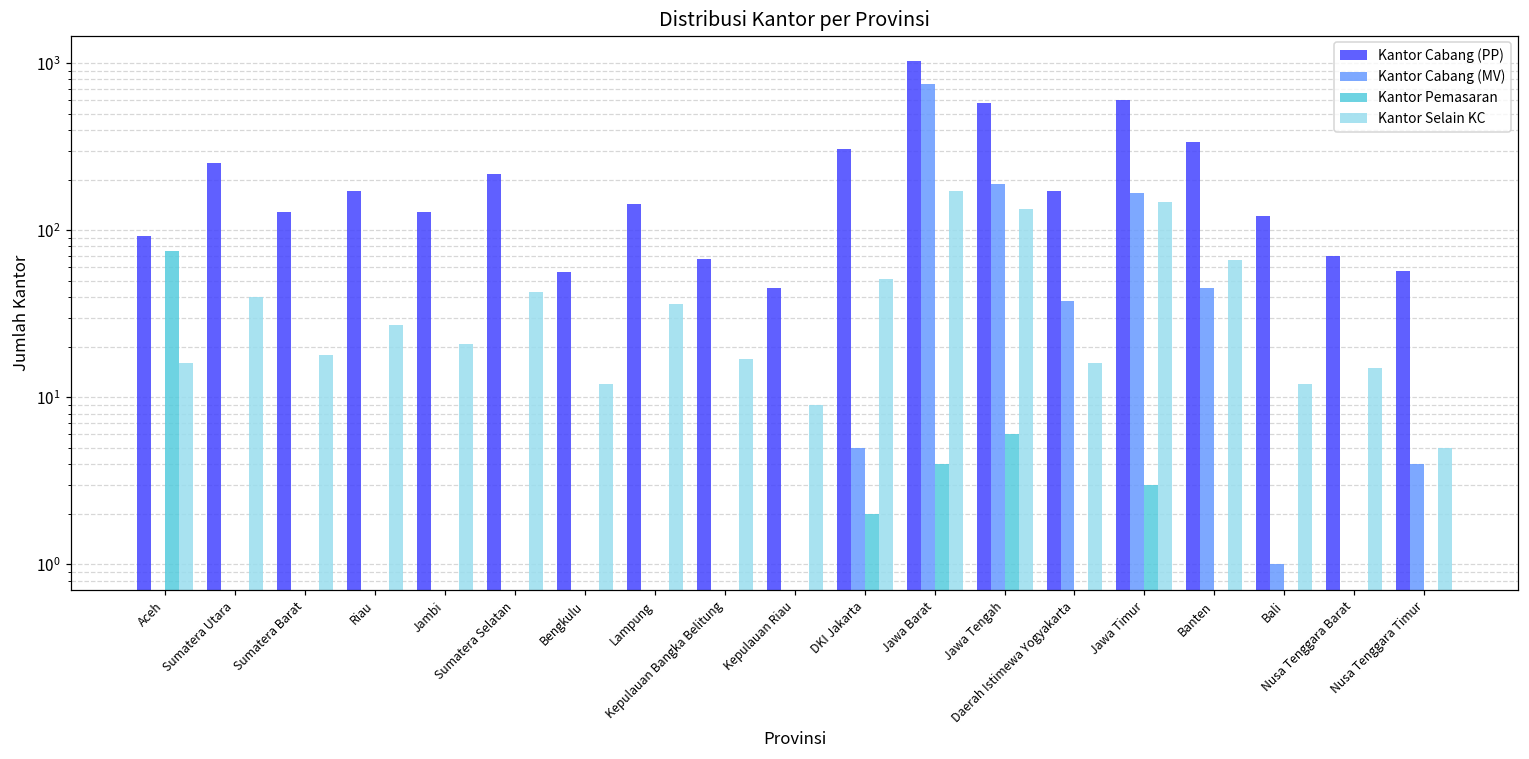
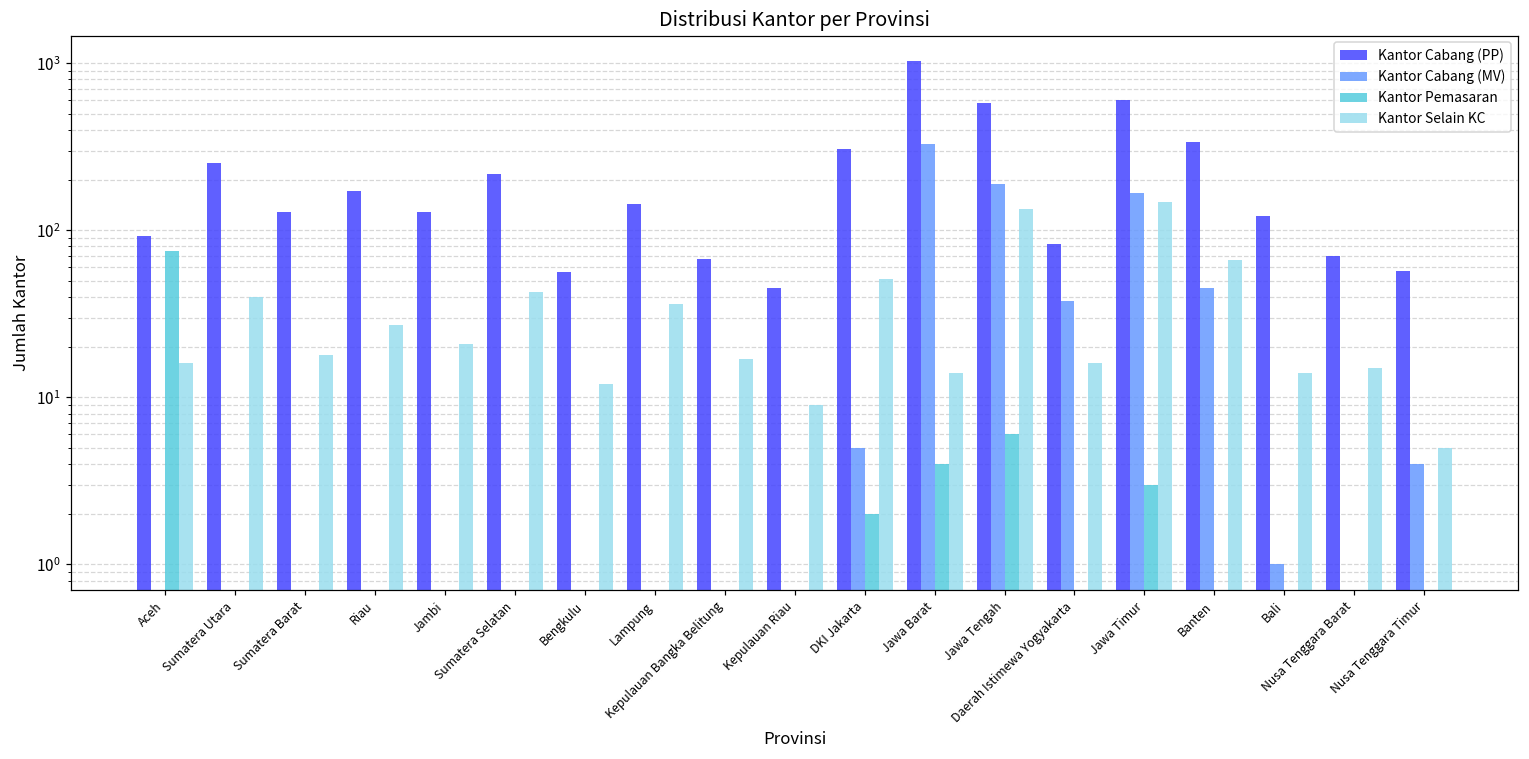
  {
    "Kantor Cabang (PP)": {
      "Aceh": 90,
      "Sumatera Utara": 250,
      "Sumatera Barat": 130,
      "Riau": 170,
      "Jambi": 130,
      "Sumatera Selatan": 220,
      "Bengkulu": 56,
      "Lampung": 140,
      "Kepulauan Bangka Belitung": 70,
      "Kepulauan Riau": 45,
      "DKI Jakarta": 310,
      "Jawa Barat": 1000,
      "Jawa Tengah": 580,
-     "Daerah Istimewa Yogyakarta": 170,
+     "Daerah Istimewa Yogyakarta": 80,
      "Jawa Timur": 600,
      "Banten": 340,
      "Bali": 120,
      "Nusa Tenggara Barat": 70,
      "Nusa Tenggara Timur": 57
    },
    "Kantor Cabang (MV)": {
      "DKI Jakarta": 5,
-     "Jawa Barat": 800,
+     "Jawa Barat": 330,
      "Jawa Tengah": 190,
      "Daerah Istimewa Yogyakarta": 38,
      "Jawa Timur": 170,
      "Banten": 45,
      "Bali": 1,
      "Nusa Tenggara Timur": 4
    },
    "Kantor Pemasaran": {
      "Aceh": 80,
      "DKI Jakarta": 2,
      "Jawa Barat": 4,
      "Jawa Tengah": 6,
      "Jawa Timur": 3
    },
    "Kantor Selain KC": {
      "Aceh": 16,
      "Sumatera Utara": 40,
      "Sumatera Barat": 18,
      "Riau": 27,
      "Jambi": 21,
      "Sumatera Selatan": 43,
      "Bengkulu": 12,
      "Lampung": 36,
      "Kepulauan Bangka Belitung": 17,
      "Kepulauan Riau": 9,
      "DKI Jakarta": 51,
-     "Jawa Barat": 170,
+     "Jawa Barat": 14,
      "Jawa Tengah": 140,
      "Daerah Istimewa Yogyakarta": 16,
      "Jawa Timur": 150,
      "Banten": 70,
-     "Bali": 12,
+     "Bali": 14,
      "Nusa Tenggara Barat": 15,
      "Nusa Tenggara Timur": 5
    }
  }
